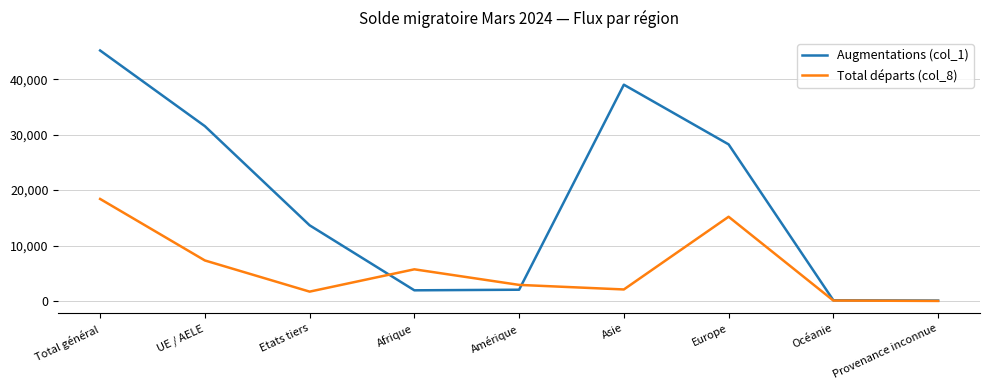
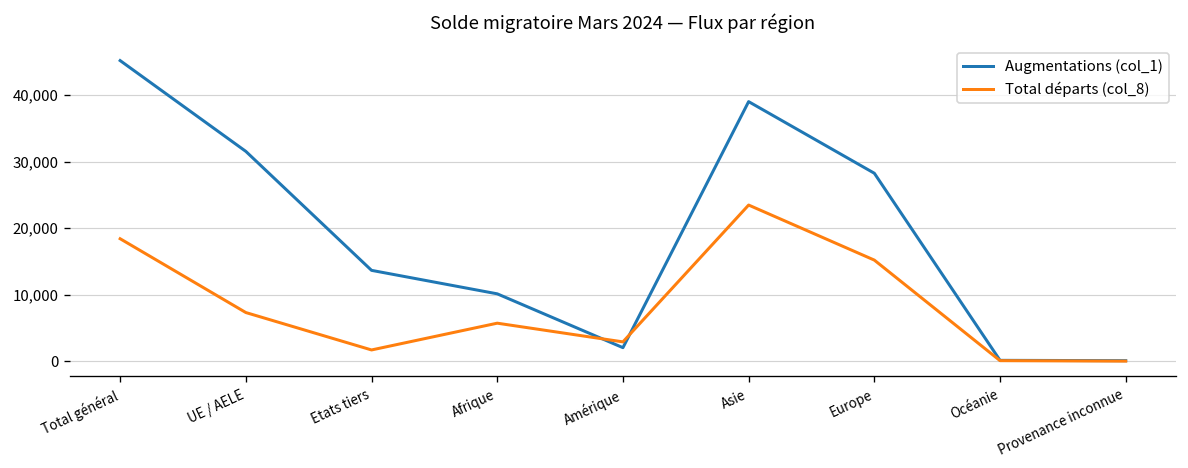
  {
    "Augmentations (col_1)": {
      "Total général": "45,000",
      "UE / AELE": "32,000",
      "Etats tiers": "14,000",
-     "Afrique": "2,000",
+     "Afrique": "10,000",
      "Amérique": "2,000",
      "Asie": "39,000",
      "Europe": "28,000"
    },
    "Total départs (col_8)": {
      "Total général": "18,000",
      "UE / AELE": "7,000",
      "Etats tiers": "2,000",
      "Afrique": "6,000",
      "Amérique": "3,000",
-     "Asie": "2,000",
+     "Asie": "23,000",
      "Europe": "15,000"
    }
  }
